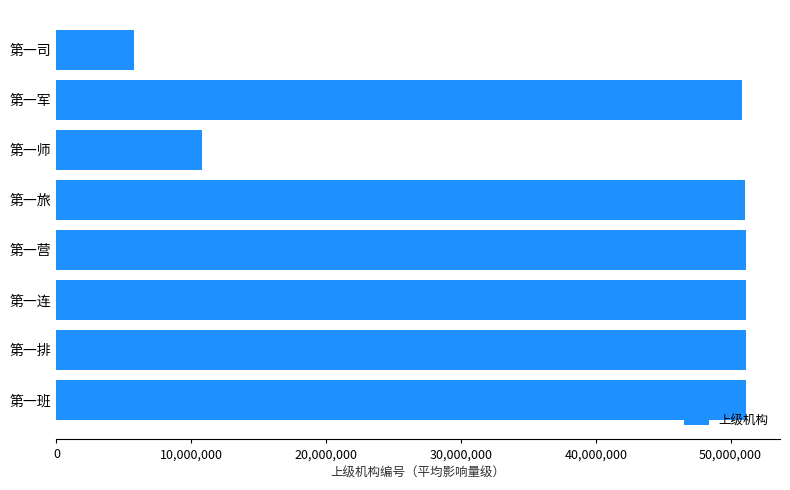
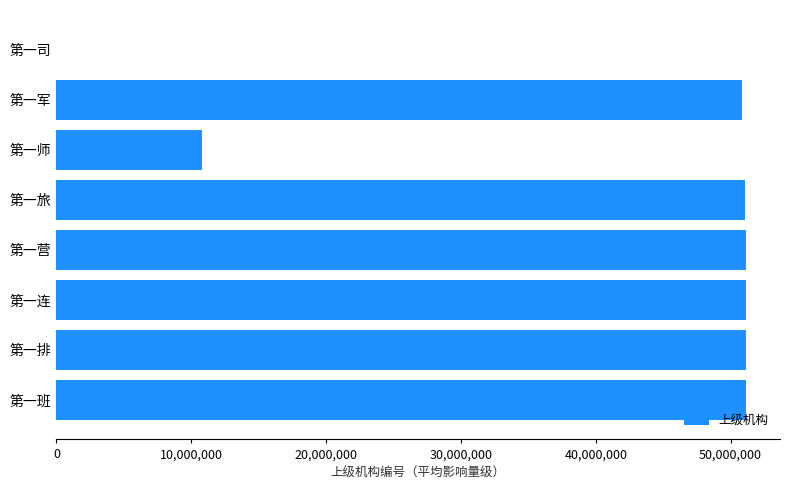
  {
-   "第一司": "5,800,000",
+   "第一司": "0",
    "第一军": "50,900,000",
    "第一师": "10,800,000",
    "第一旅": "51,100,000",
    "第一营": "51,100,000",
    "第一连": "51,100,000",
    "第一排": "51,100,000",
    "第一班": "51,100,000"
  }
